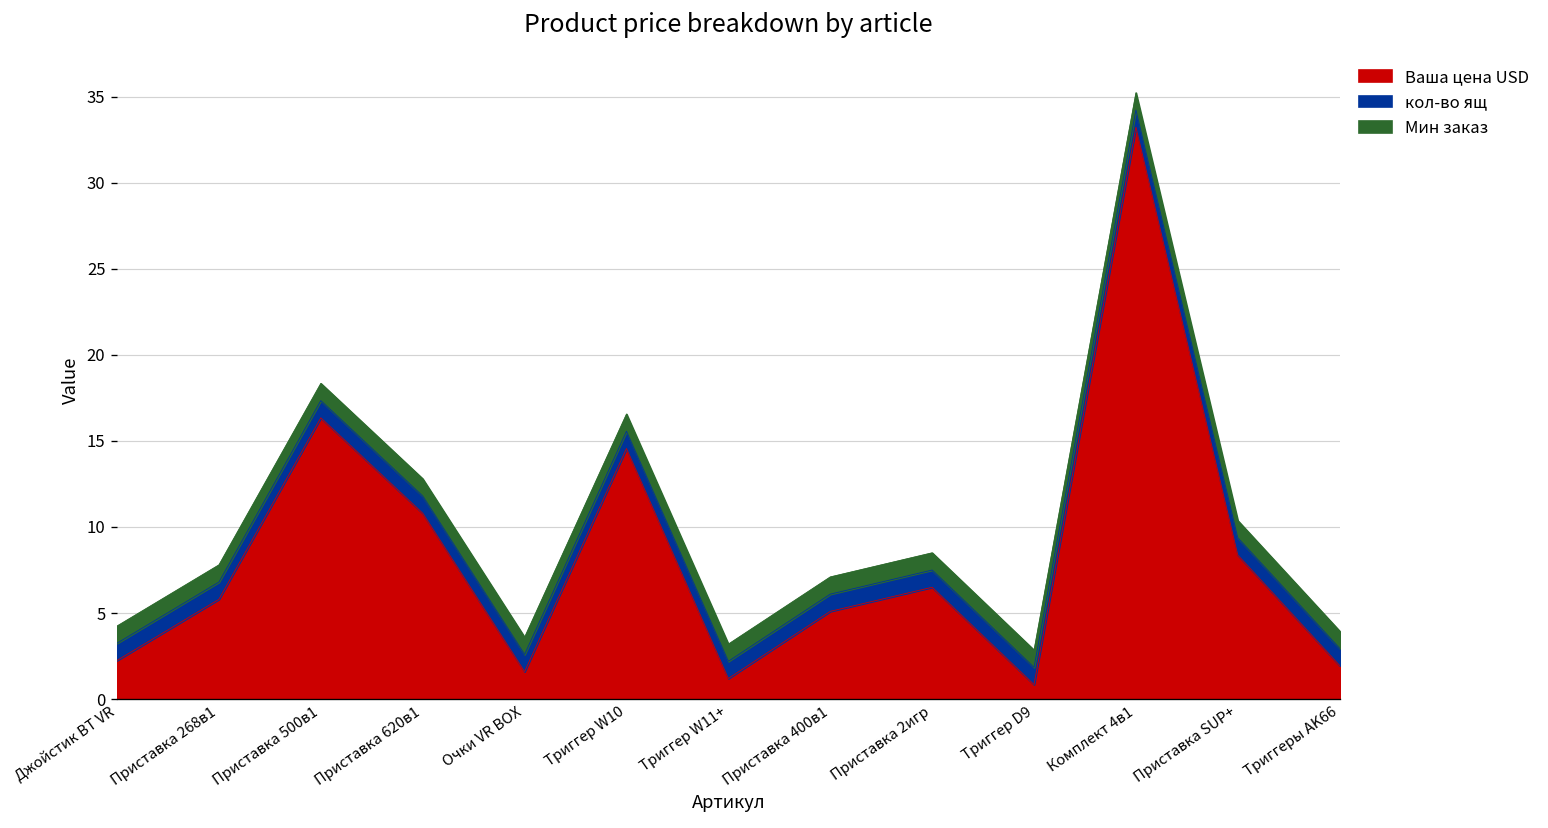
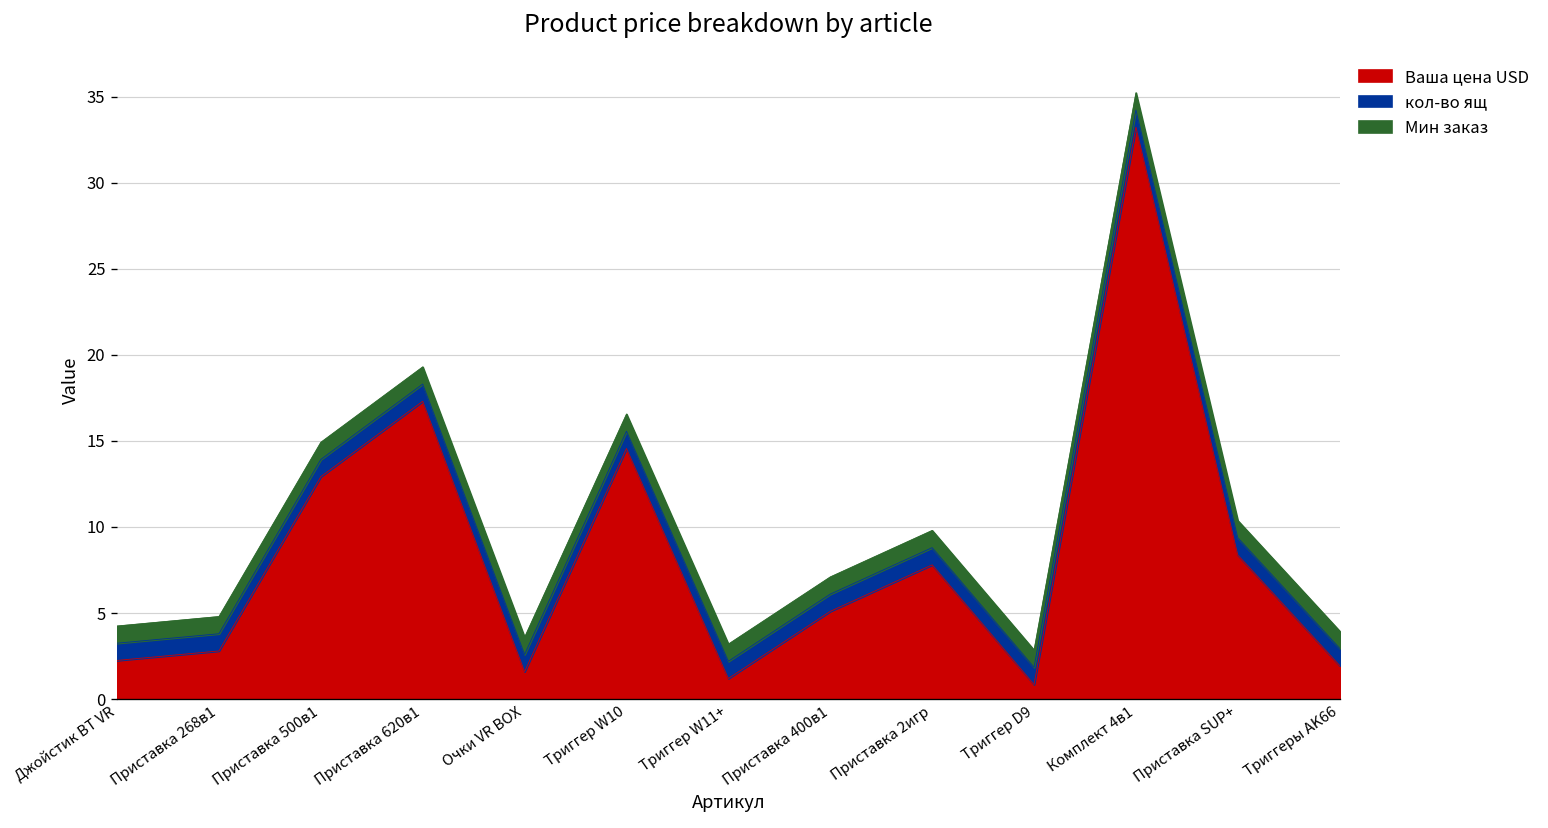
  {
    "Ваша цена USD": {
      "Джойстик BT VR": 2.3,
-     "Приставка 268в1": 5.8,
-     "Приставка 500в1": 16.3,
-     "Приставка 620в1": 10.8,
+     "Приставка 268в1": 2.8,
+     "Приставка 500в1": 12.9,
+     "Приставка 620в1": 17.3,
      "Очки VR BOX": 1.6,
      "Триггер W10": 14.6,
      "Триггер W11+": 1.2,
      "Приставка 400в1": 5.1,
-     "Приставка 2игр": 6.5,
+     "Приставка 2игр": 7.8,
      "Триггер D9": 0.9,
      "Комплект 4в1": 33.2,
      "Приставка SUP+": 8.4,
      "Триггеры AK66": 2.0
    },
    "кол-во ящ": {
      "Джойстик BT VR": 3.3,
      "Очки VR BOX": 2.6,
      "Триггер W10": 15.6,
      "Триггер W11+": 2.2,
      "Приставка 400в1": 6.1,
      "Триггер D9": 1.9,
      "Комплект 4в1": 34.2,
      "Приставка SUP+": 9.4,
      "Триггеры AK66": 3.0
    },
    "Мин заказ": {
      "Джойстик BT VR": 1.0,
      "Приставка 268в1": 1.0,
      "Приставка 500в1": 1.0,
      "Приставка 620в1": 1.0,
      "Очки VR BOX": 1.0,
      "Триггер W10": 1.0,
      "Триггер W11+": 1.0,
      "Приставка 400в1": 1.0,
      "Приставка 2игр": 1.0,
      "Триггер D9": 1.0,
      "Комплект 4в1": 1.0,
      "Приставка SUP+": 1.0,
      "Триггеры AK66": 1.0
    }
  }
